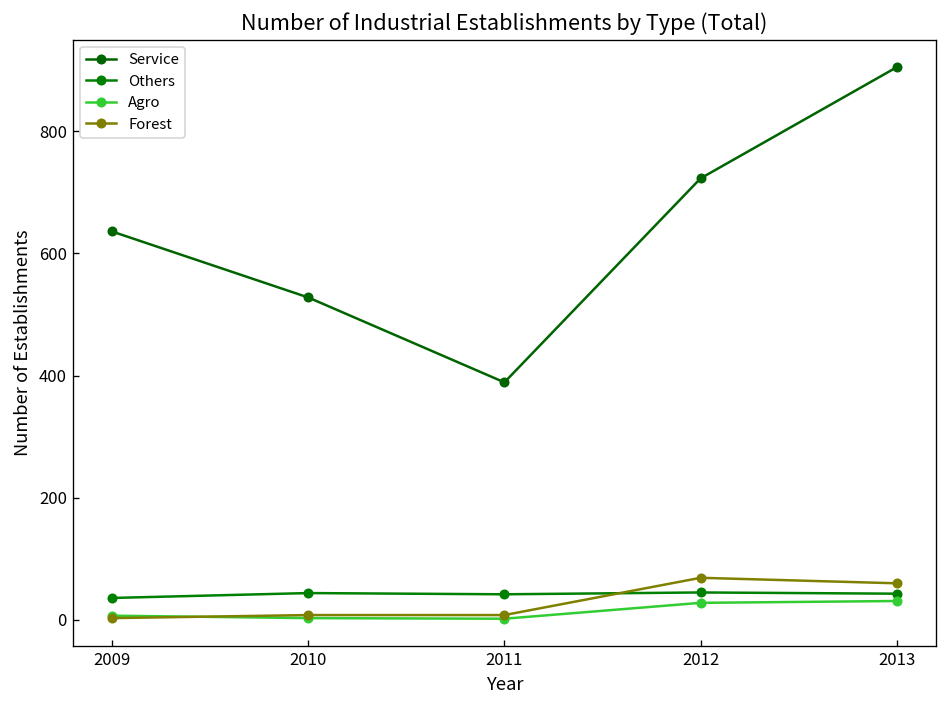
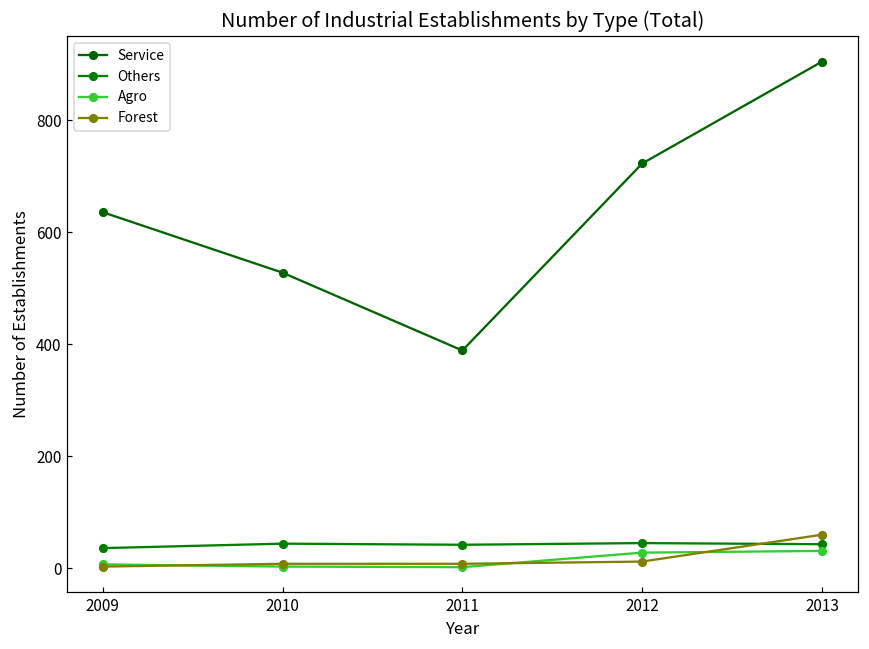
  {
    "Agro": {
      "2010": 0,
      "2011": 0,
      "2012": 30,
      "2013": 30
    },
    "Forest": {
      "2010": 10,
      "2011": 10,
-     "2012": 70,
+     "2012": 10,
      "2013": 60
    }
  }
